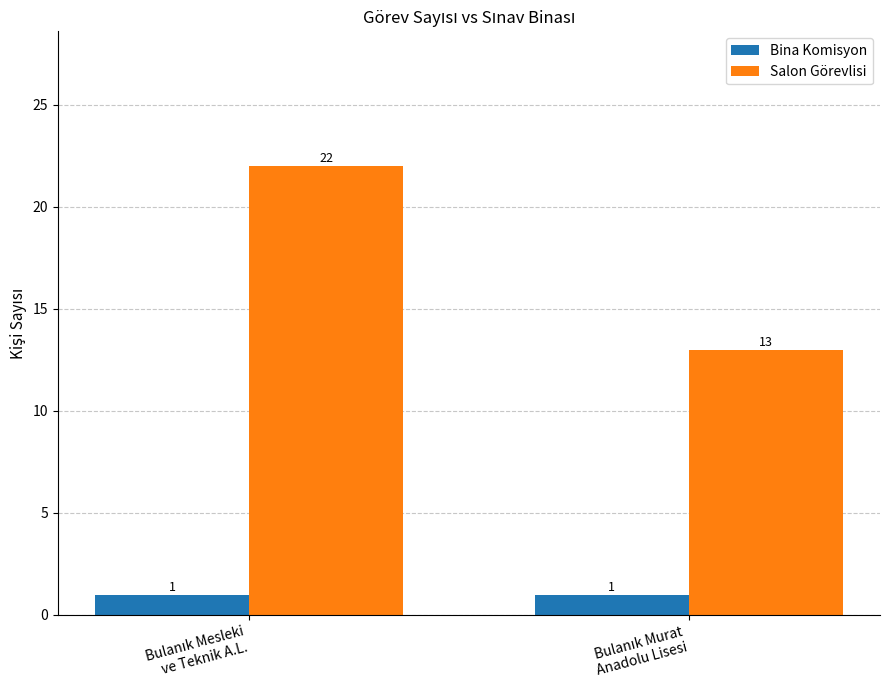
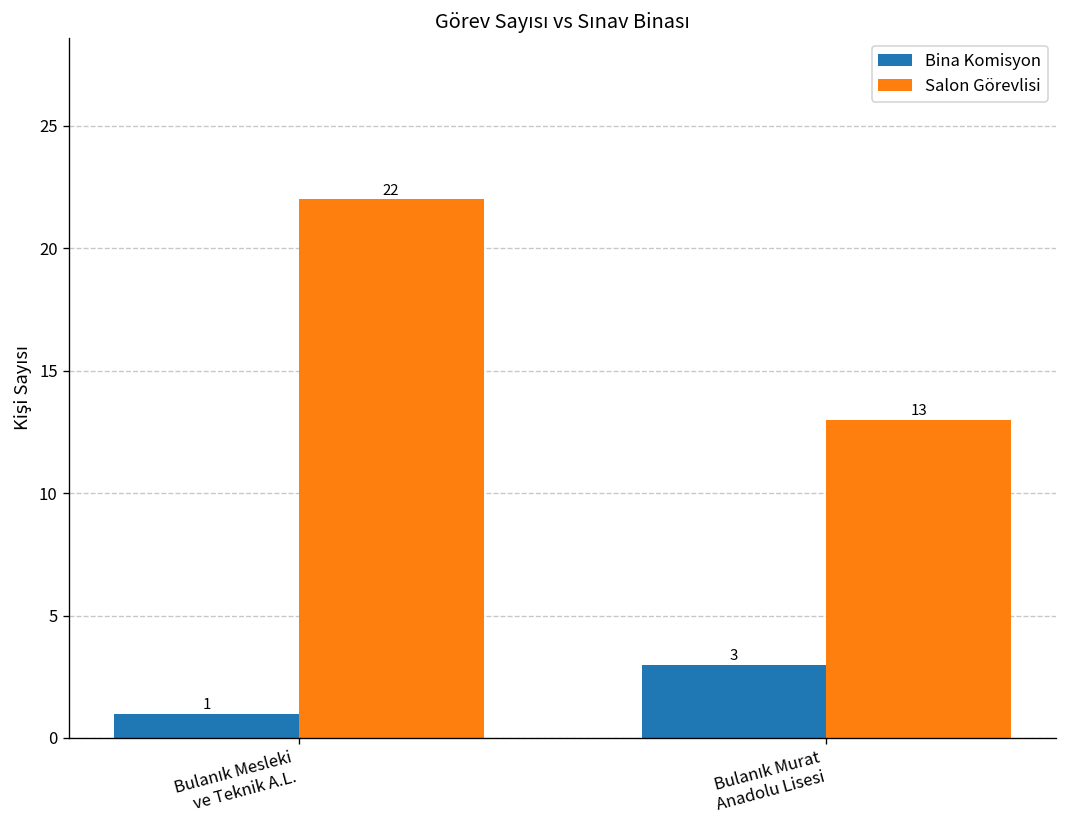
  {
    "Bina Komisyon": {
      "Bulanık Mesleki ve Teknik A.L.": 1,
-     "Bulanık Murat Anadolu Lisesi": 1
+     "Bulanık Murat Anadolu Lisesi": 3
    },
    "Salon Görevlisi": {
      "Bulanık Mesleki ve Teknik A.L.": 22,
      "Bulanık Murat Anadolu Lisesi": 13
    }
  }
